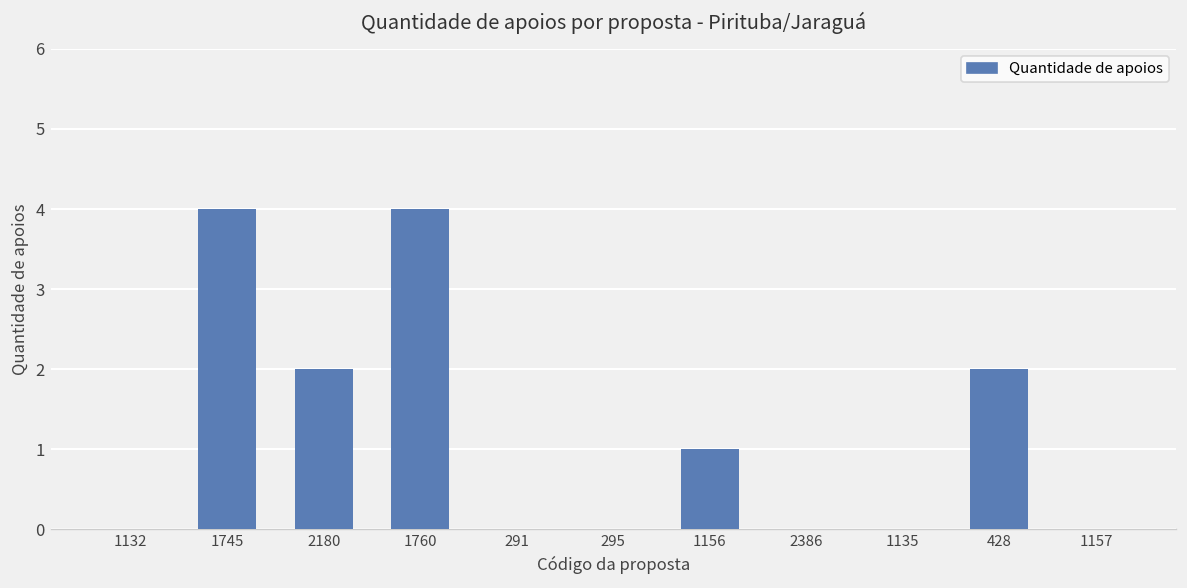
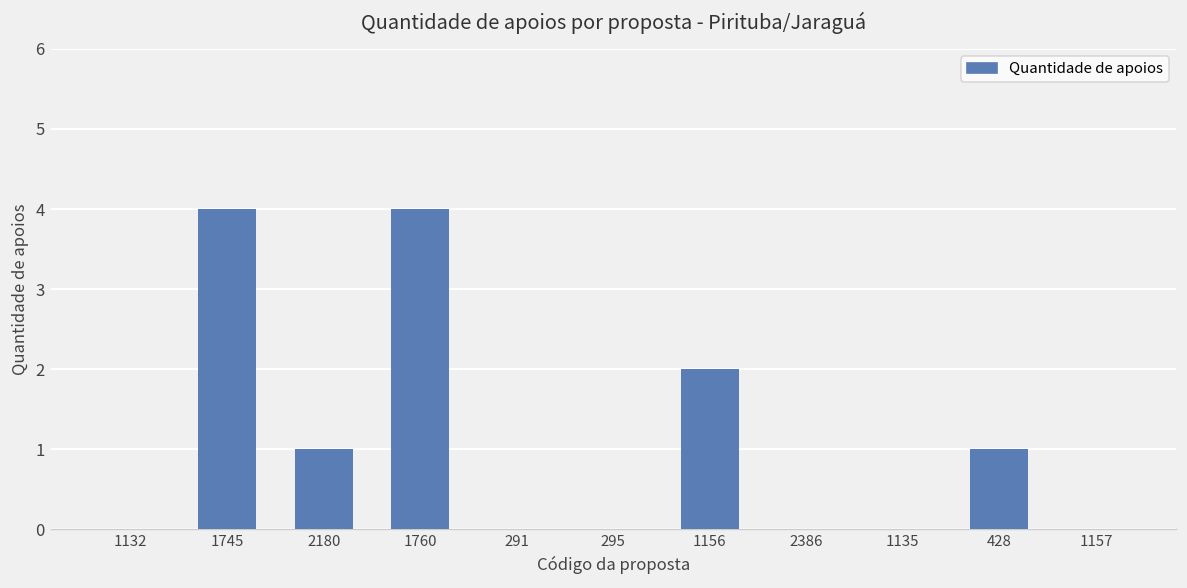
  {
    "1132": 0,
    "1745": 4,
-   "2180": 2,
+   "2180": 1,
    "1760": 4,
    "291": 0,
    "295": 0,
-   "1156": 1,
+   "1156": 2,
    "2386": 0,
    "1135": 0,
-   "428": 2,
+   "428": 1,
    "1157": 0
  }
